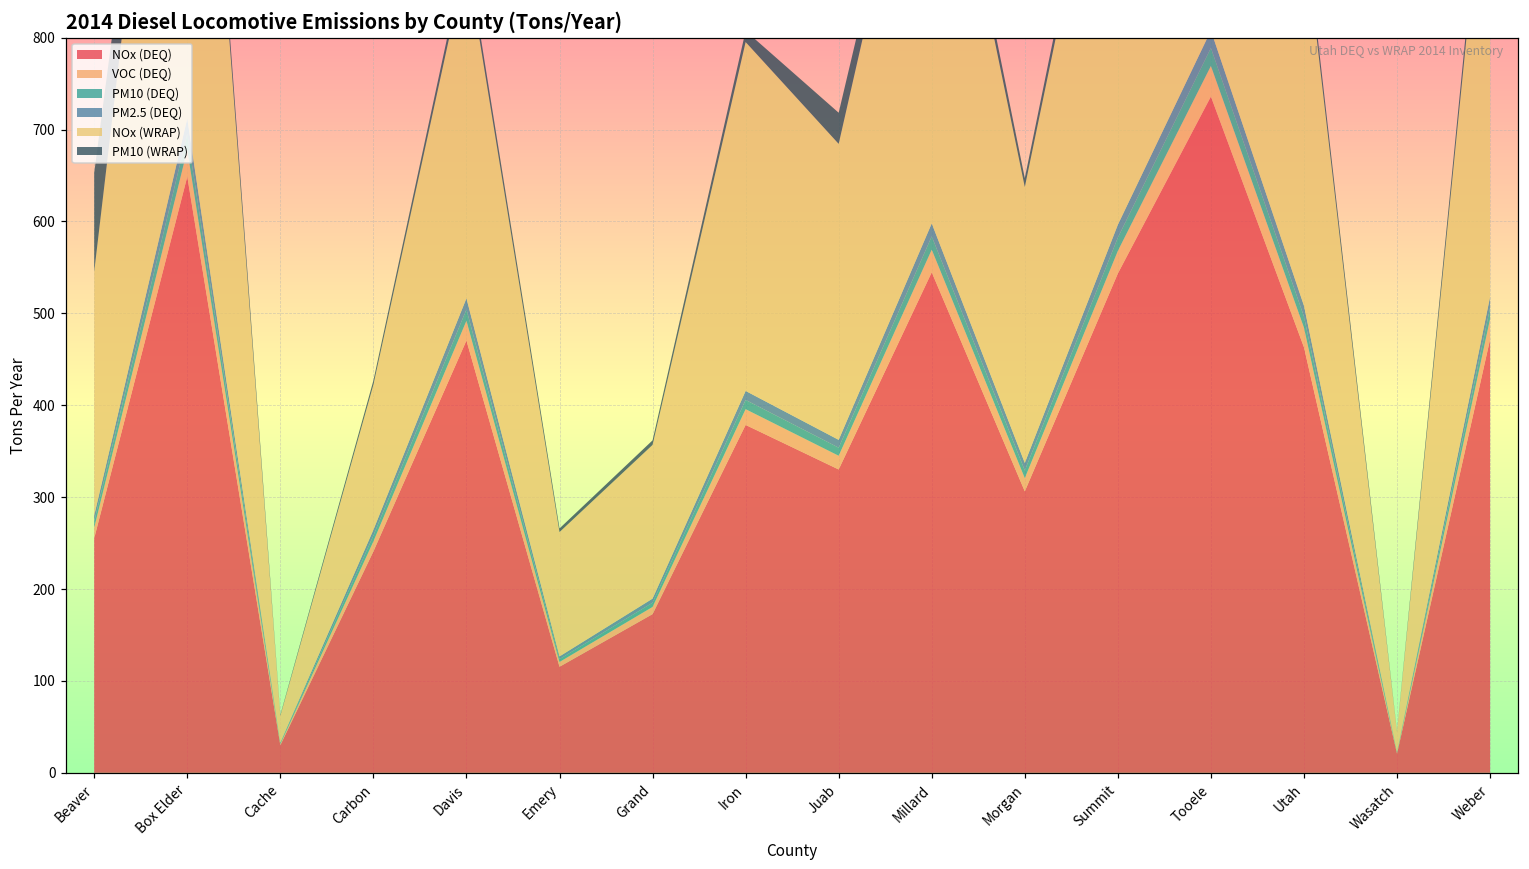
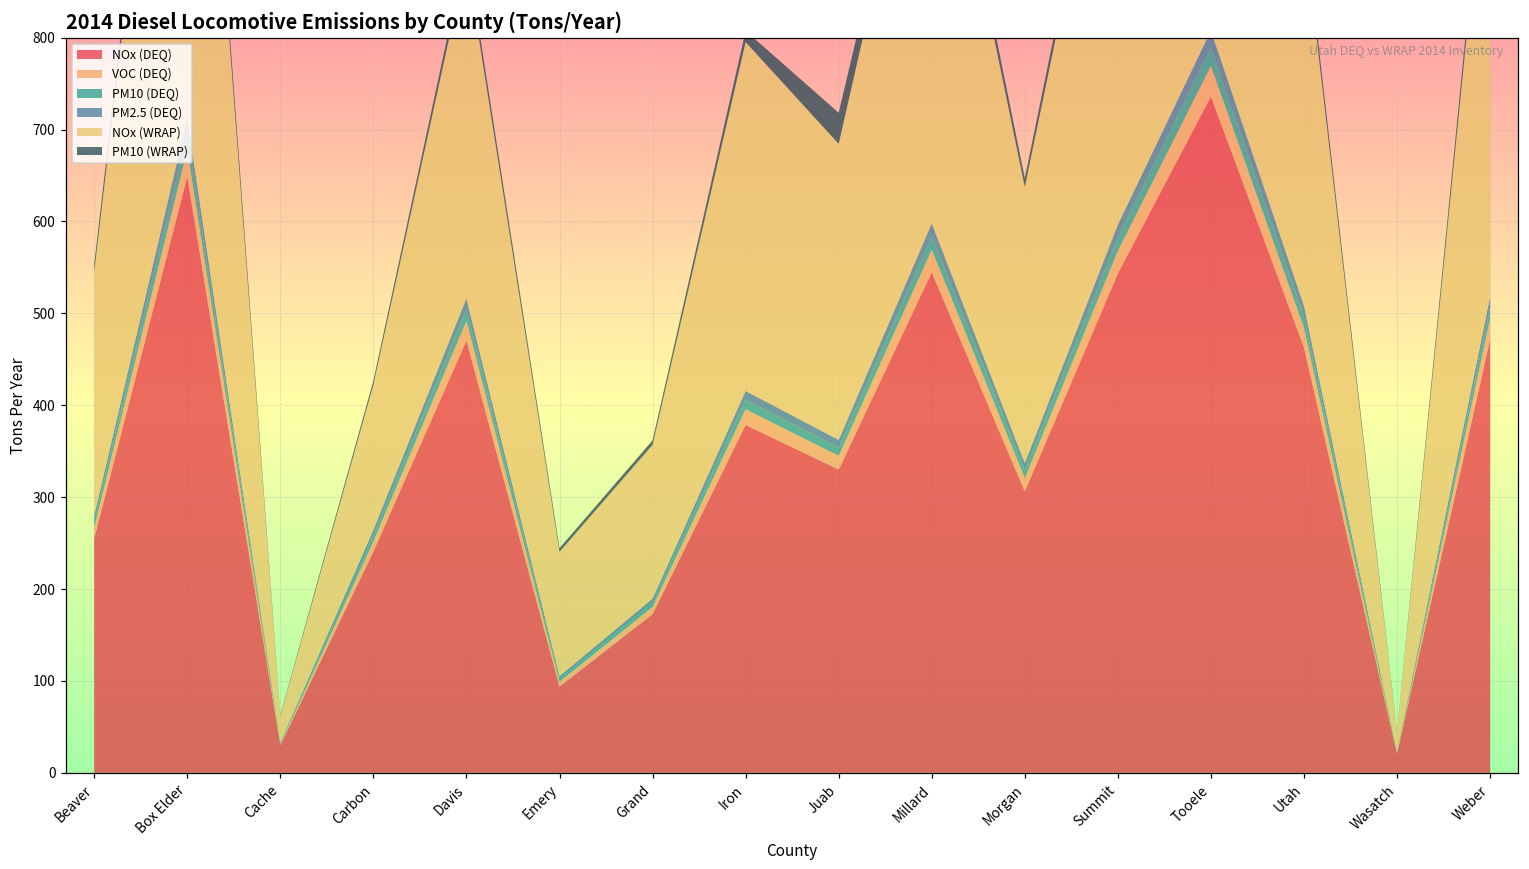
  {
    "NOx (DEQ)": {
      "Beaver": 260,
      "Box Elder": 650,
      "Carbon": 240,
      "Davis": 470,
-     "Emery": 120,
+     "Emery": 90,
      "Grand": 170,
      "Iron": 380,
      "Juab": 330,
      "Millard": 540,
      "Morgan": 310,
      "Summit": 540,
      "Tooele": 740,
      "Utah": 460,
      "Weber": 470
    },
    "PM10 (WRAP)": {
-     "Beaver": 110,
+     "Beaver": 10,
      "Carbon": 0,
      "Emery": 0,
      "Grand": 0,
      "Juab": 30,
      "Morgan": 10
    }
  }
